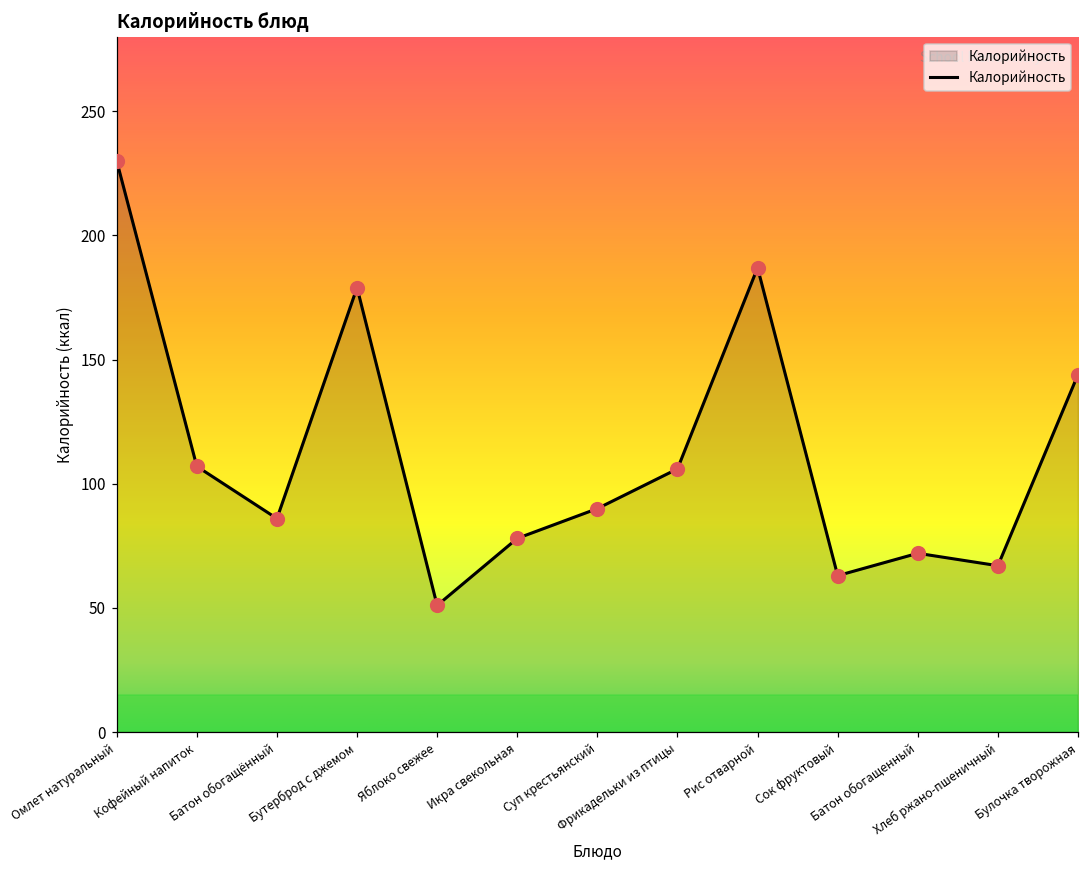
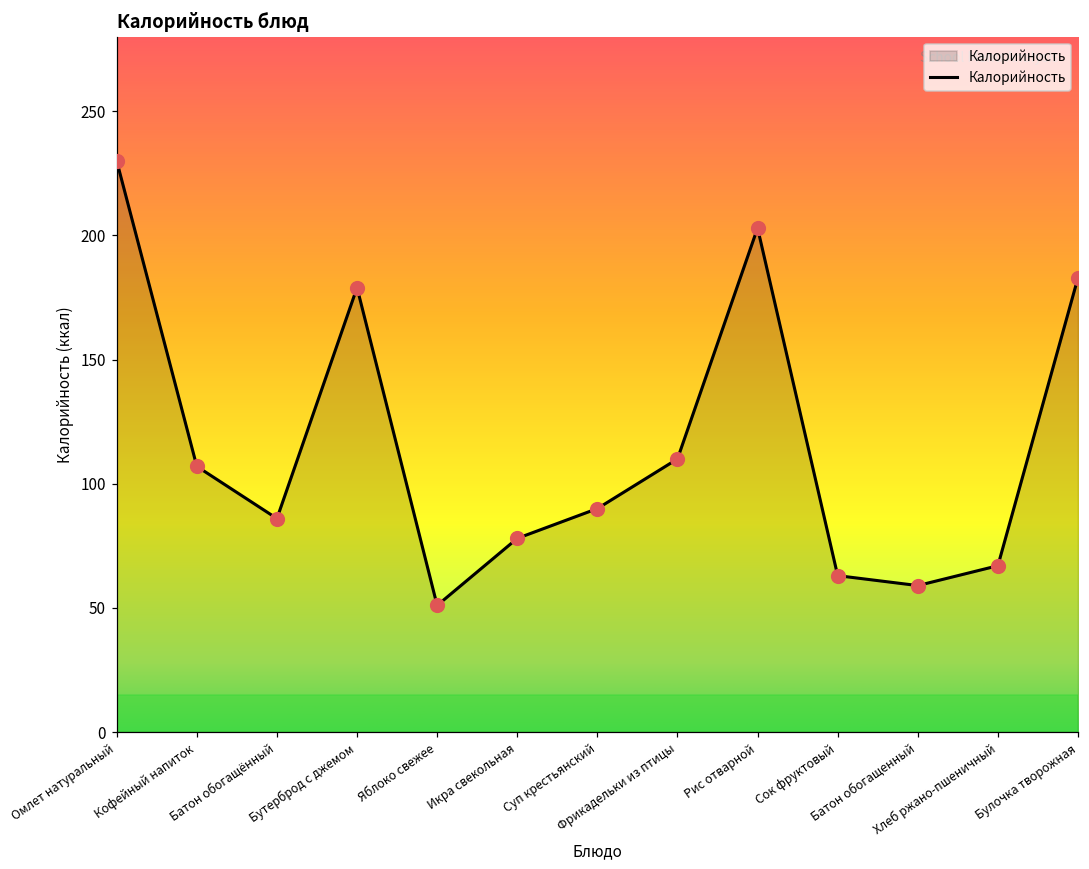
  {
    "Омлет натуральный": 230,
    "Кофейный напиток": 107,
    "Батон обогащённый": 86,
    "Бутерброд с джемом": 179,
    "Яблоко свежее": 51,
    "Икра свекольная": 78,
    "Суп крестьянский": 90,
-   "Фрикадельки из птицы": 106,
-   "Рис отварной": 187,
+   "Фрикадельки из птицы": 110,
+   "Рис отварной": 203,
    "Сок фруктовый": 63,
-   "Батон обогащенный": 72,
+   "Батон обогащенный": 59,
    "Хлеб ржано-пшеничный": 67,
-   "Булочка творожная": 144
+   "Булочка творожная": 183
  }
